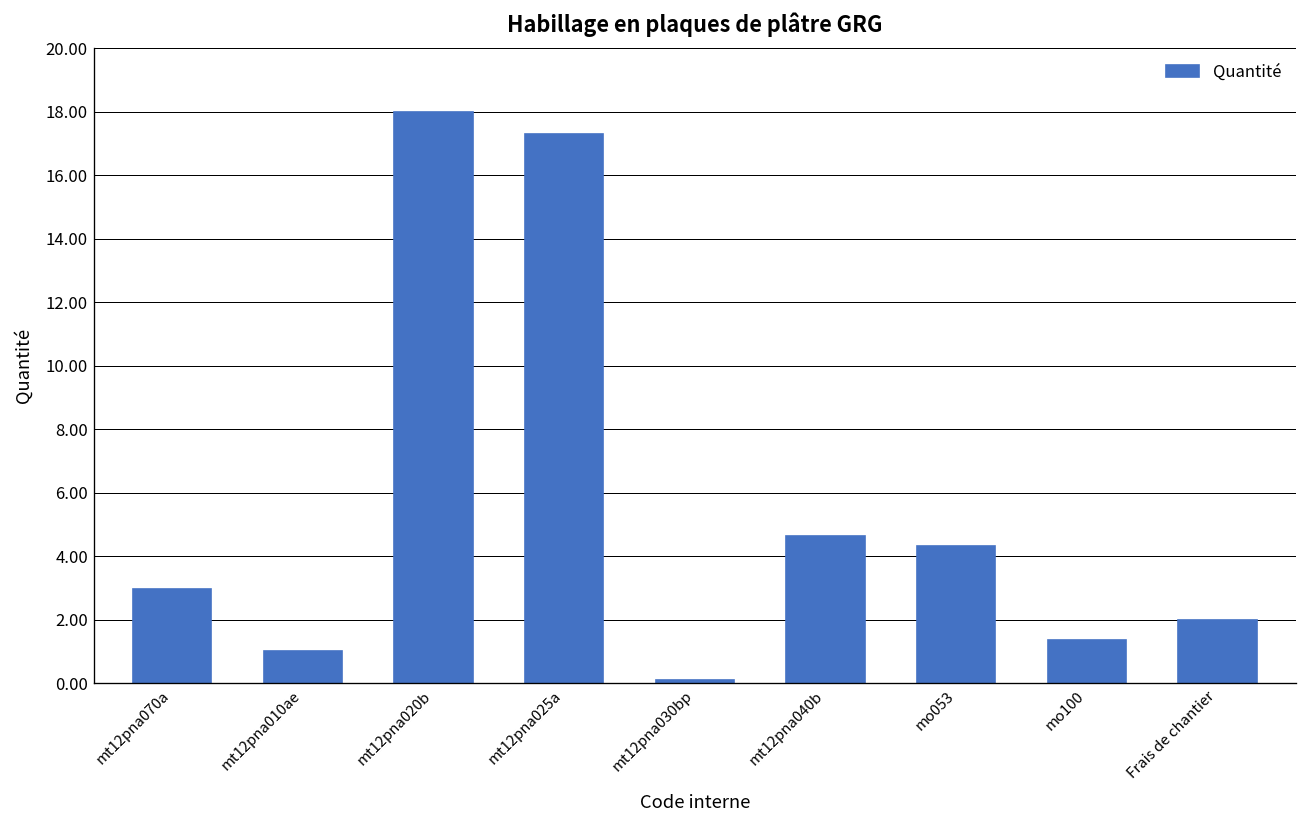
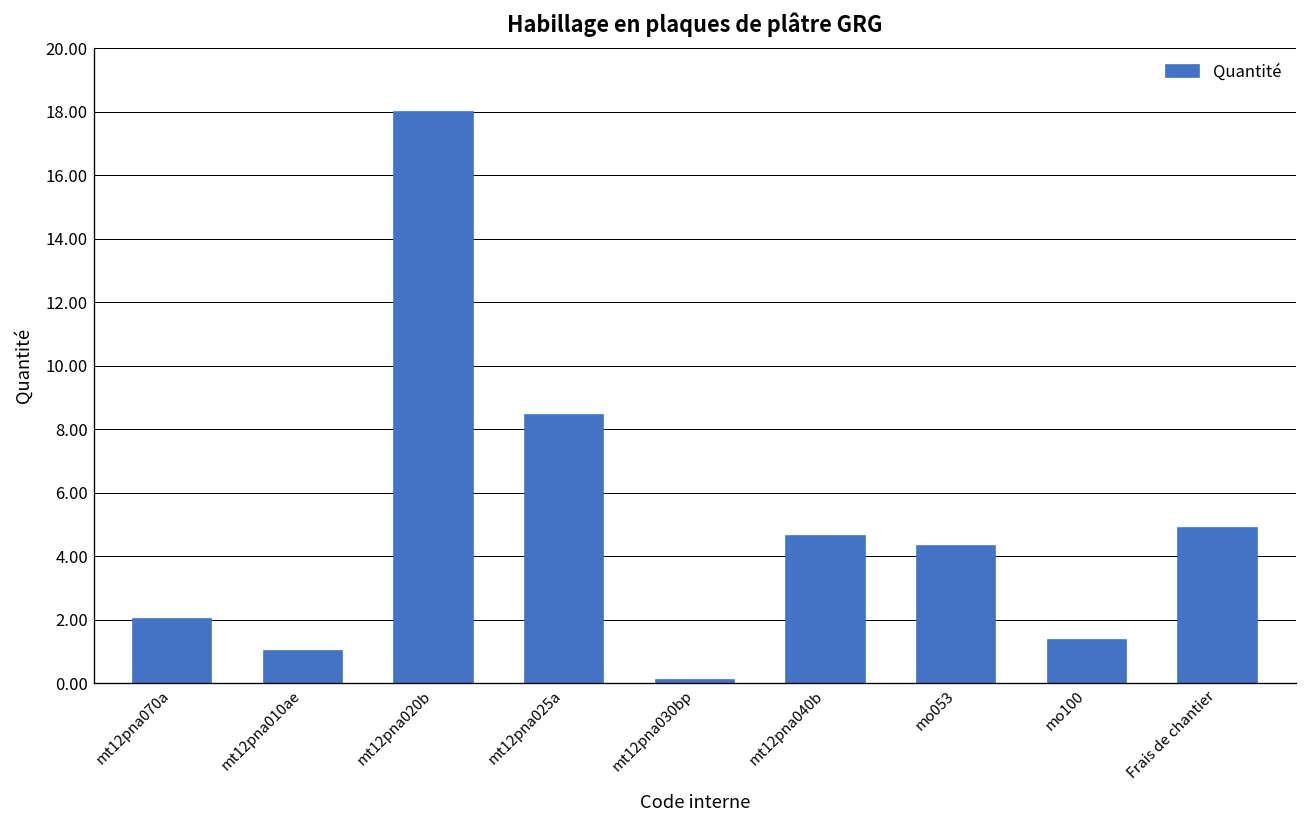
  {
-   "mt12pna070a": 3.0,
+   "mt12pna070a": 2.0,
    "mt12pna010ae": 1.0,
    "mt12pna020b": 18.0,
-   "mt12pna025a": 17.3,
+   "mt12pna025a": 8.4,
    "mt12pna030bp": 0.1,
    "mt12pna040b": 4.6,
    "mo053": 4.3,
    "mo100": 1.4,
-   "Frais de chantier": 2.0
+   "Frais de chantier": 4.9
  }
